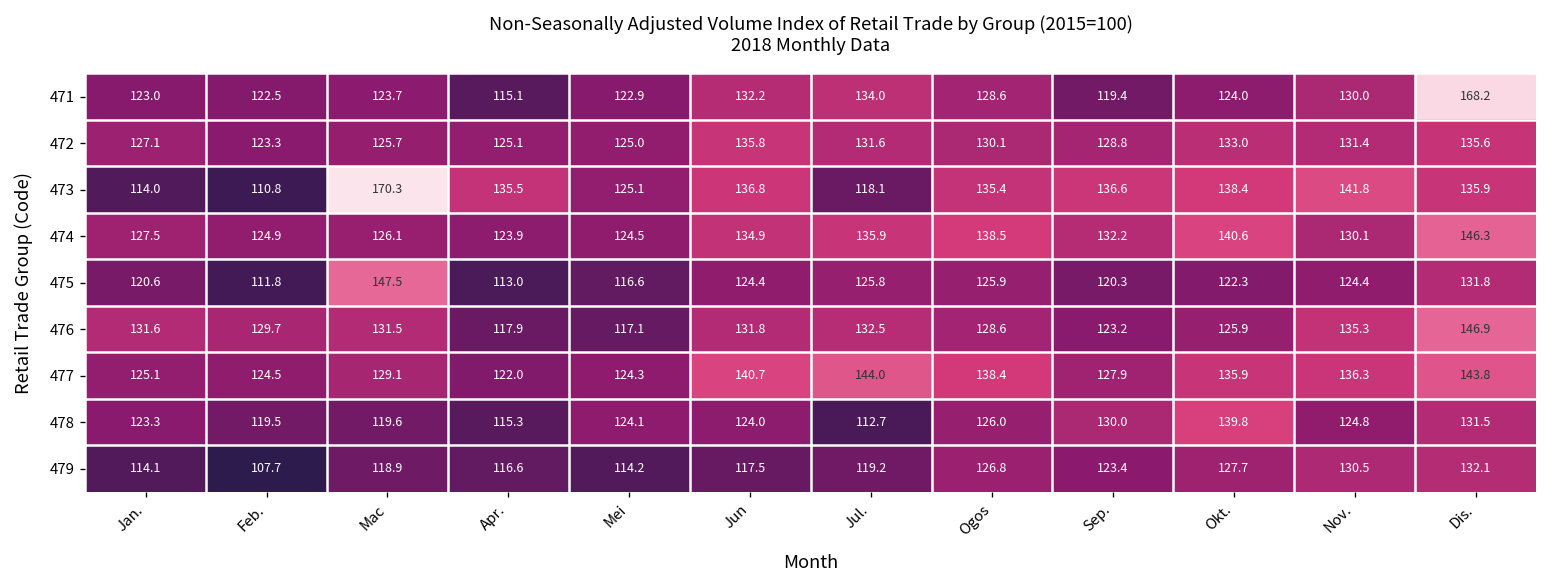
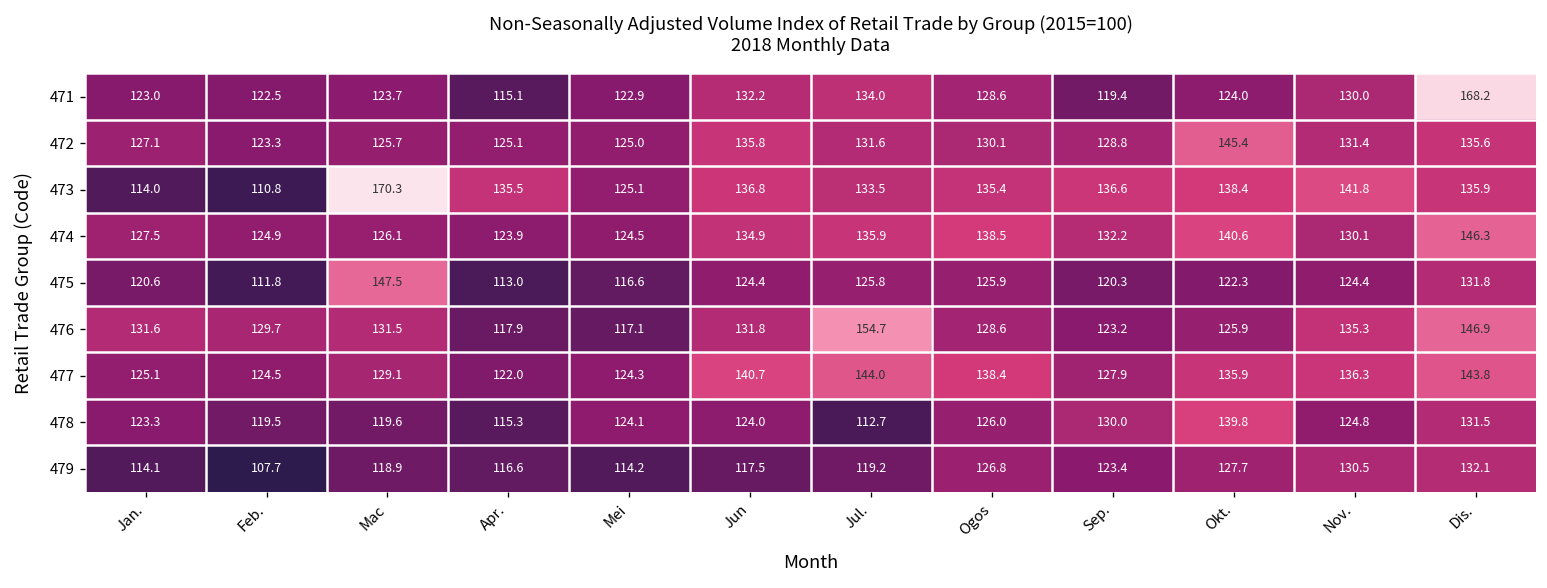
  {
    "471": {
      "Jan.": 123.0,
      "Feb.": 122.5,
      "Mac": 123.7,
      "Apr.": 115.1,
      "Mei": 122.9,
      "Jun": 132.2,
      "Jul.": 134.0,
      "Ogos": 128.6,
      "Sep.": 119.4,
      "Okt.": 124.0,
      "Nov.": 130.0,
      "Dis.": 168.2
    },
    "472": {
      "Jan.": 127.1,
      "Feb.": 123.3,
      "Mac": 125.7,
      "Apr.": 125.1,
      "Mei": 125.0,
      "Jun": 135.8,
      "Jul.": 131.6,
      "Ogos": 130.1,
      "Sep.": 128.8,
-     "Okt.": 133.0,
+     "Okt.": 145.4,
      "Nov.": 131.4,
      "Dis.": 135.6
    },
    "473": {
      "Jan.": 114.0,
      "Feb.": 110.8,
      "Mac": 170.3,
      "Apr.": 135.5,
      "Mei": 125.1,
      "Jun": 136.8,
-     "Jul.": 118.1,
+     "Jul.": 133.5,
      "Ogos": 135.4,
      "Sep.": 136.6,
      "Okt.": 138.4,
      "Nov.": 141.8,
      "Dis.": 135.9
    },
    "474": {
      "Jan.": 127.5,
      "Feb.": 124.9,
      "Mac": 126.1,
      "Apr.": 123.9,
      "Mei": 124.5,
      "Jun": 134.9,
      "Jul.": 135.9,
      "Ogos": 138.5,
      "Sep.": 132.2,
      "Okt.": 140.6,
      "Nov.": 130.1,
      "Dis.": 146.3
    },
    "475": {
      "Jan.": 120.6,
      "Feb.": 111.8,
      "Mac": 147.5,
      "Apr.": 113.0,
      "Mei": 116.6,
      "Jun": 124.4,
      "Jul.": 125.8,
      "Ogos": 125.9,
      "Sep.": 120.3,
      "Okt.": 122.3,
      "Nov.": 124.4,
      "Dis.": 131.8
    },
    "476": {
      "Jan.": 131.6,
      "Feb.": 129.7,
      "Mac": 131.5,
      "Apr.": 117.9,
      "Mei": 117.1,
      "Jun": 131.8,
-     "Jul.": 132.5,
+     "Jul.": 154.7,
      "Ogos": 128.6,
      "Sep.": 123.2,
      "Okt.": 125.9,
      "Nov.": 135.3,
      "Dis.": 146.9
    },
    "477": {
      "Jan.": 125.1,
      "Feb.": 124.5,
      "Mac": 129.1,
      "Apr.": 122.0,
      "Mei": 124.3,
      "Jun": 140.7,
      "Jul.": 144.0,
      "Ogos": 138.4,
      "Sep.": 127.9,
      "Okt.": 135.9,
      "Nov.": 136.3,
      "Dis.": 143.8
    },
    "478": {
      "Jan.": 123.3,
      "Feb.": 119.5,
      "Mac": 119.6,
      "Apr.": 115.3,
      "Mei": 124.1,
      "Jun": 124.0,
      "Jul.": 112.7,
      "Ogos": 126.0,
      "Sep.": 130.0,
      "Okt.": 139.8,
      "Nov.": 124.8,
      "Dis.": 131.5
    },
    "479": {
      "Jan.": 114.1,
      "Feb.": 107.7,
      "Mac": 118.9,
      "Apr.": 116.6,
      "Mei": 114.2,
      "Jun": 117.5,
      "Jul.": 119.2,
      "Ogos": 126.8,
      "Sep.": 123.4,
      "Okt.": 127.7,
      "Nov.": 130.5,
      "Dis.": 132.1
    }
  }
